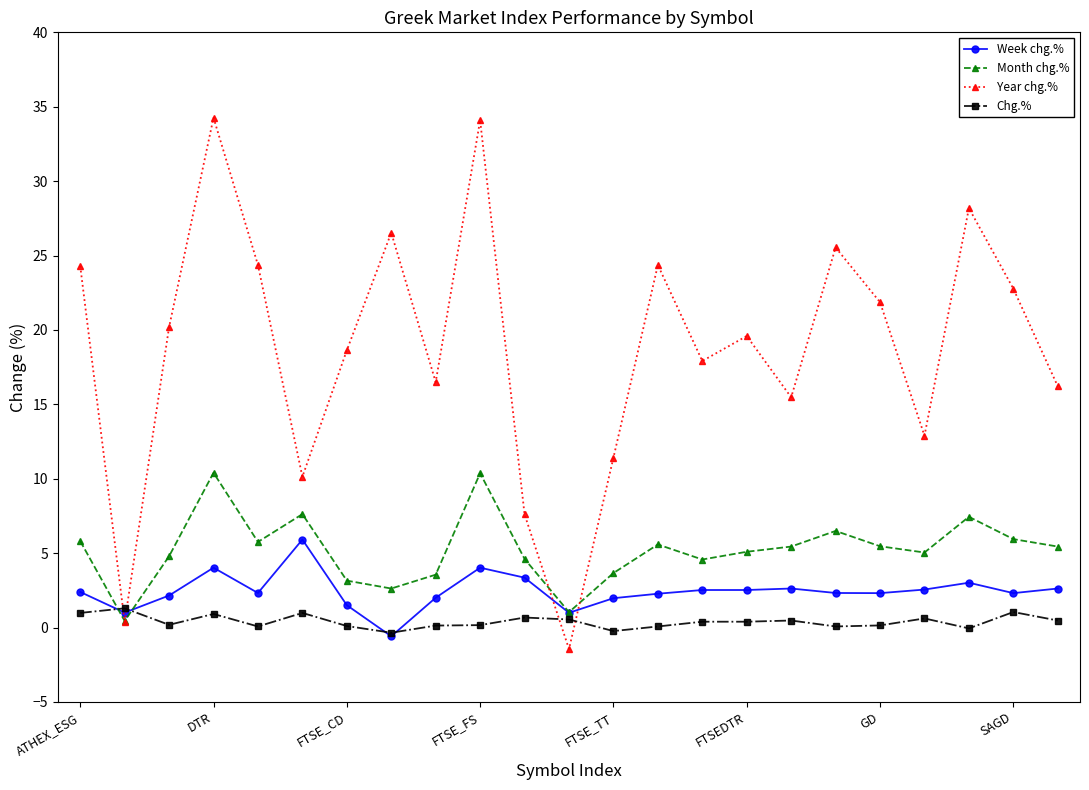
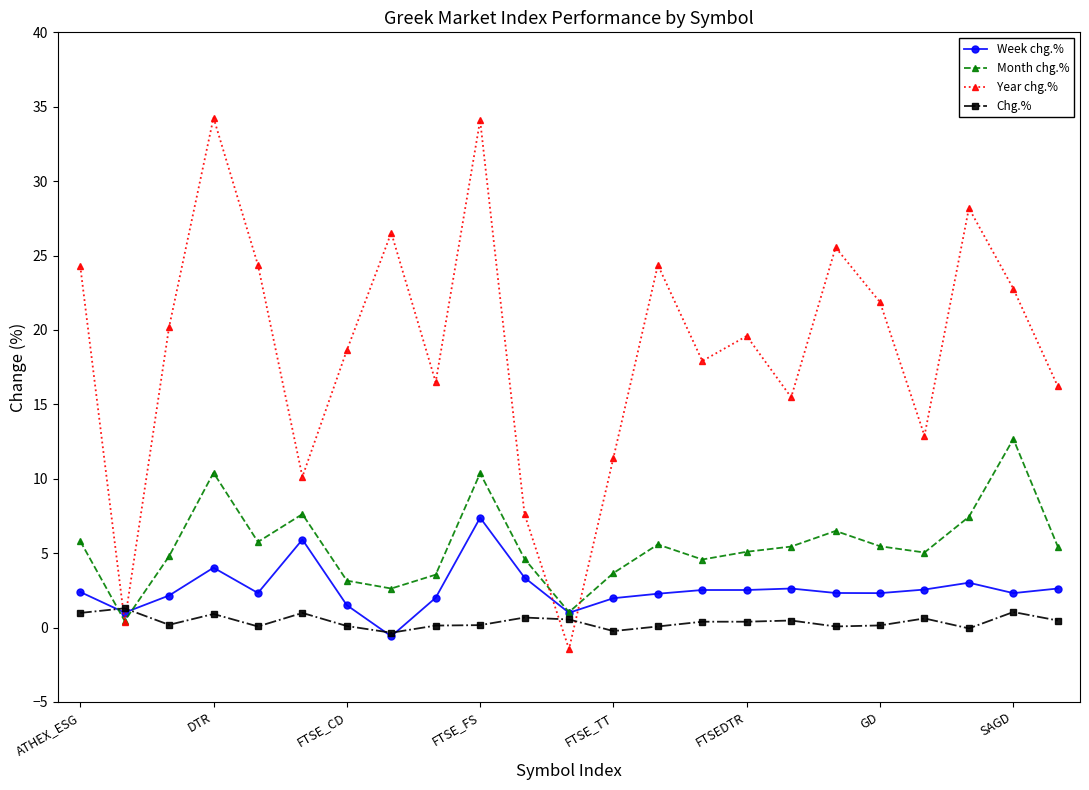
  {
    "Week chg.%": {
      "ATHEX_ESG": 2.4,
      "DTR": 4.0,
      "FTSE_CD": 1.5,
-     "FTSE_FS": 4.0,
+     "FTSE_FS": 7.4,
      "FTSE_TT": 2.0,
      "FTSEDTR": 2.5,
      "GD": 2.3,
      "SAGD": 2.3
    },
    "Month chg.%": {
      "ATHEX_ESG": 5.8,
      "DTR": 10.4,
      "FTSE_CD": 3.2,
      "FTSE_FS": 10.4,
      "FTSE_TT": 3.7,
      "FTSEDTR": 5.1,
      "GD": 5.5,
-     "SAGD": 5.9
+     "SAGD": 12.7
    },
    "Year chg.%": {
      "ATHEX_ESG": 24.3,
      "DTR": 34.3,
      "FTSE_CD": 18.6,
      "FTSE_FS": 34.1,
      "FTSE_TT": 11.4,
      "FTSEDTR": 19.6,
      "GD": 21.9,
      "SAGD": 22.8
    },
    "Chg.%": {
      "ATHEX_ESG": 1.0,
      "DTR": 0.9,
      "FTSE_CD": 0.1,
      "FTSE_FS": 0.2,
      "FTSE_TT": -0.2,
      "FTSEDTR": 0.4,
      "GD": 0.1,
      "SAGD": 1.0
    }
  }
